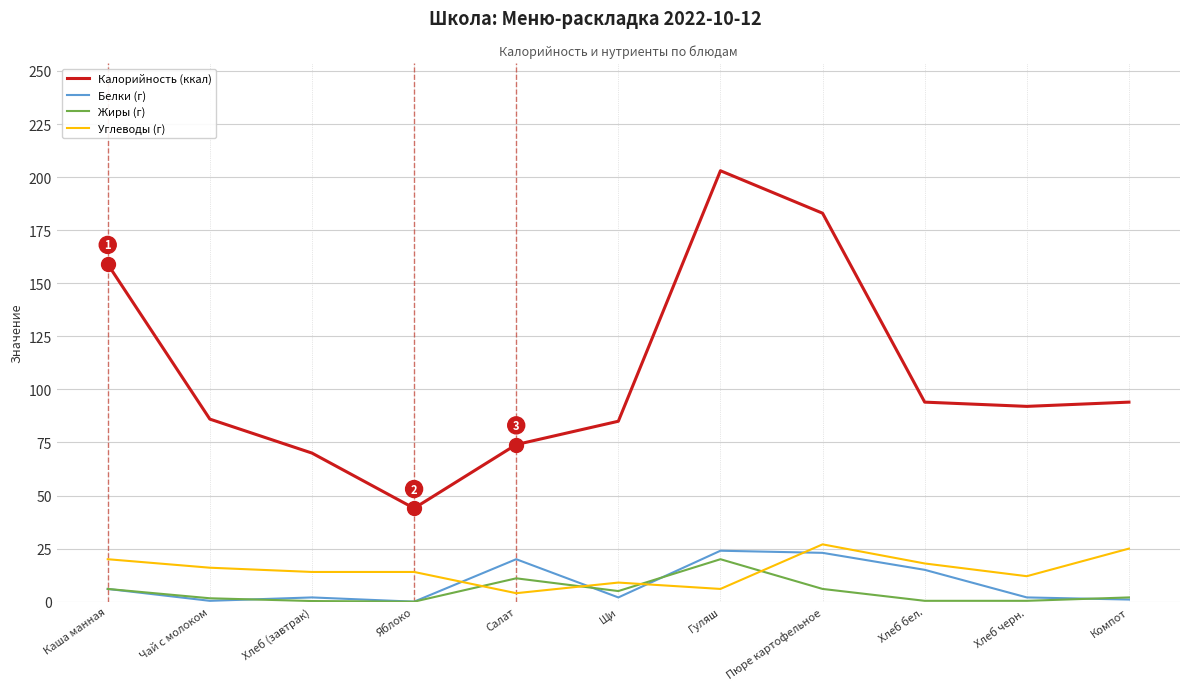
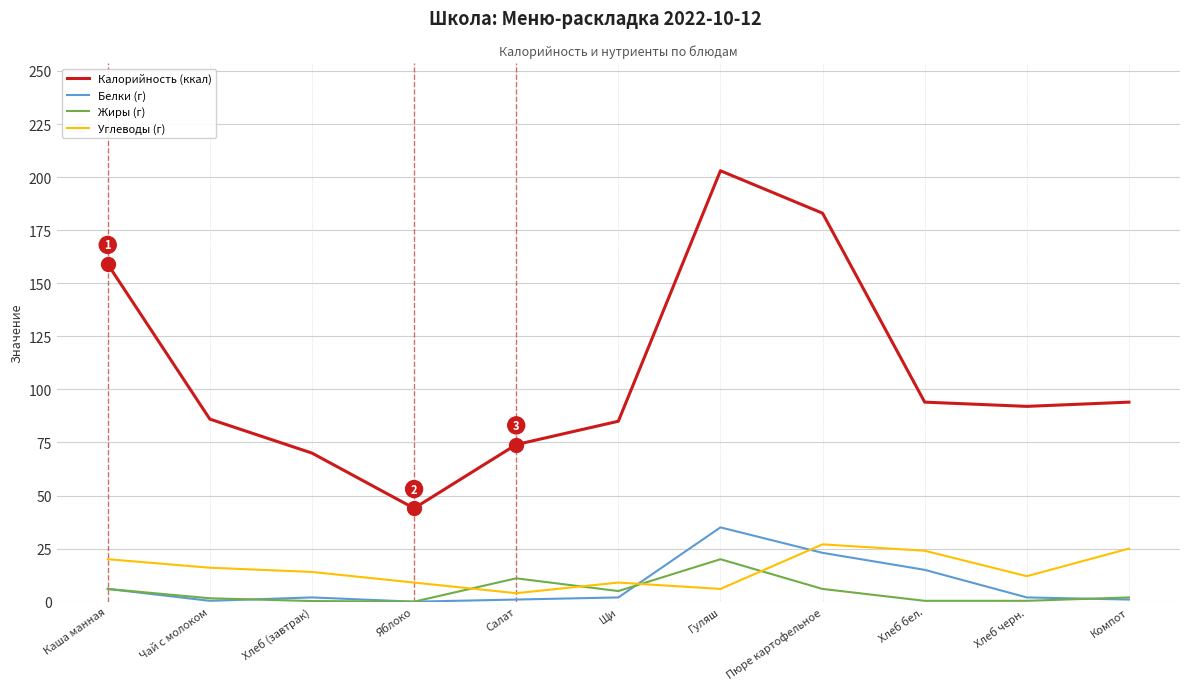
  {
    "Белки (г)": {
      "Хлеб (завтрак)": 2,
-     "Салат": 20,
+     "Салат": 1,
      "Щи": 2,
-     "Гуляш": 24,
+     "Гуляш": 35,
      "Пюре картофельное": 23,
      "Хлеб бел.": 15,
      "Хлеб черн.": 2
    },
    "Жиры (г)": {
      "Хлеб (завтрак)": 0,
      "Салат": 11,
      "Щи": 5,
      "Гуляш": 20,
      "Пюре картофельное": 6,
      "Хлеб бел.": 0,
      "Хлеб черн.": 0
    },
    "Углеводы (г)": {
      "Каша манная": 20,
      "Чай с молоком": 16,
      "Хлеб (завтрак)": 14,
-     "Яблоко": 14,
+     "Яблоко": 9,
      "Салат": 4,
      "Щи": 9,
      "Гуляш": 6,
      "Пюре картофельное": 27,
-     "Хлеб бел.": 18,
+     "Хлеб бел.": 24,
      "Хлеб черн.": 12,
      "Компот": 25
    }
  }
